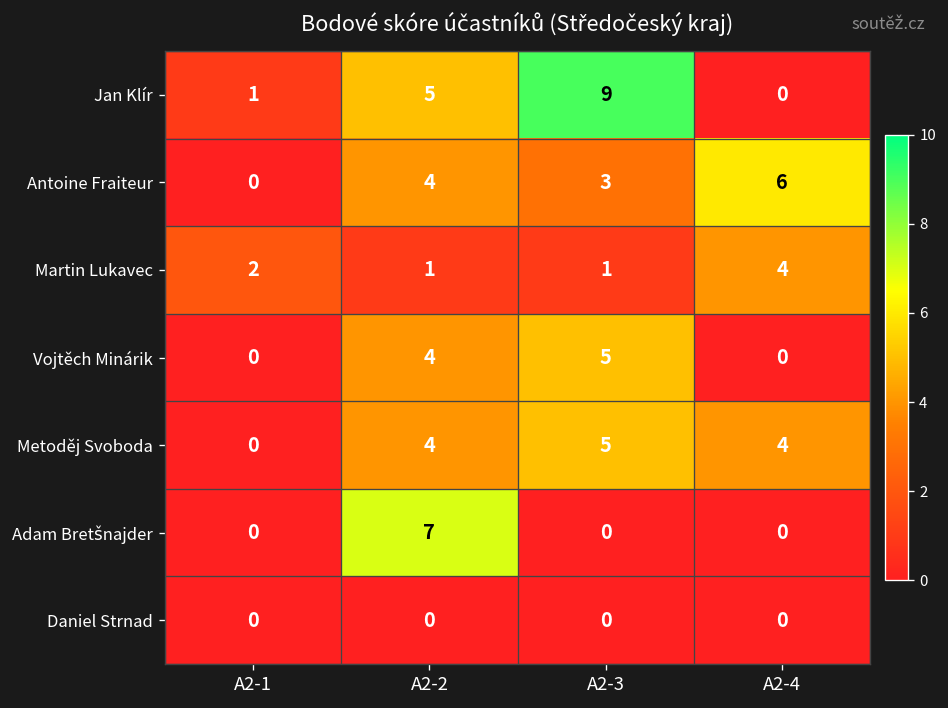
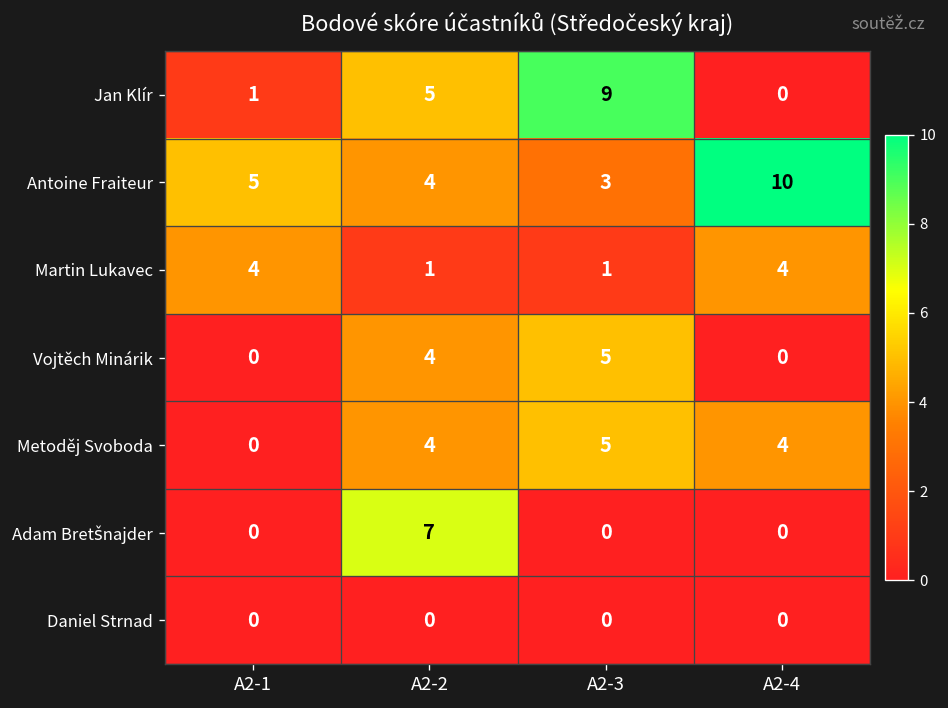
  {
    "Jan Klír": {
      "A2-1": 1,
      "A2-2": 5,
      "A2-3": 9,
      "A2-4": 0
    },
    "Antoine Fraiteur": {
-     "A2-1": 0,
+     "A2-1": 5,
      "A2-2": 4,
      "A2-3": 3,
-     "A2-4": 6
+     "A2-4": 10
    },
    "Martin Lukavec": {
-     "A2-1": 2,
+     "A2-1": 4,
      "A2-2": 1,
      "A2-3": 1,
      "A2-4": 4
    },
    "Vojtěch Minárik": {
      "A2-1": 0,
      "A2-2": 4,
      "A2-3": 5,
      "A2-4": 0
    },
    "Metoděj Svoboda": {
      "A2-1": 0,
      "A2-2": 4,
      "A2-3": 5,
      "A2-4": 4
    },
    "Adam Bretšnajder": {
      "A2-1": 0,
      "A2-2": 7,
      "A2-3": 0,
      "A2-4": 0
    },
    "Daniel Strnad": {
      "A2-1": 0,
      "A2-2": 0,
      "A2-3": 0,
      "A2-4": 0
    }
  }
